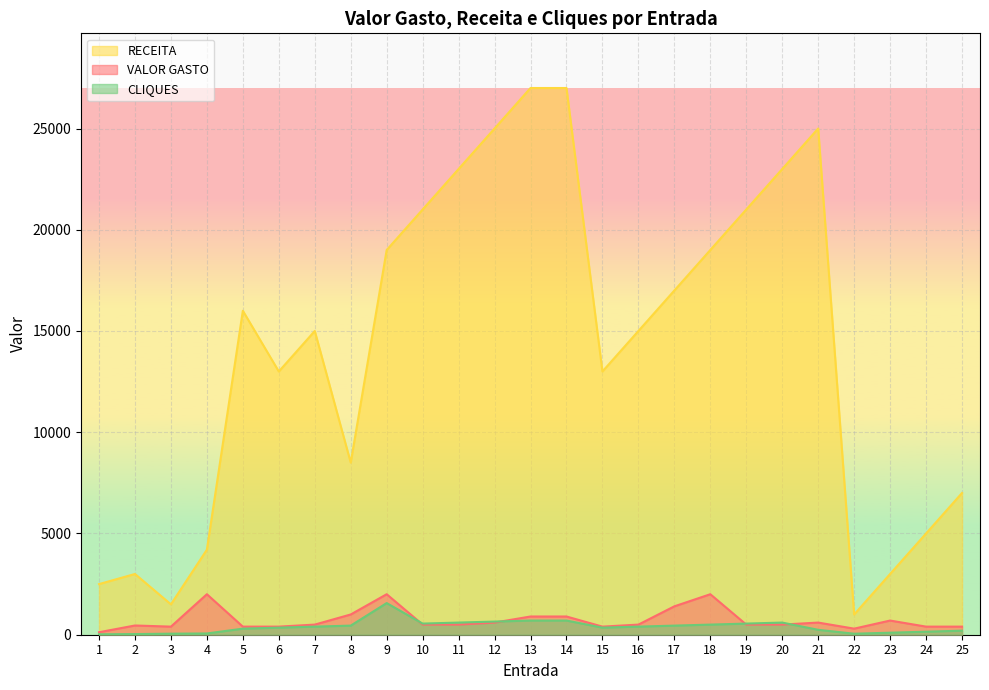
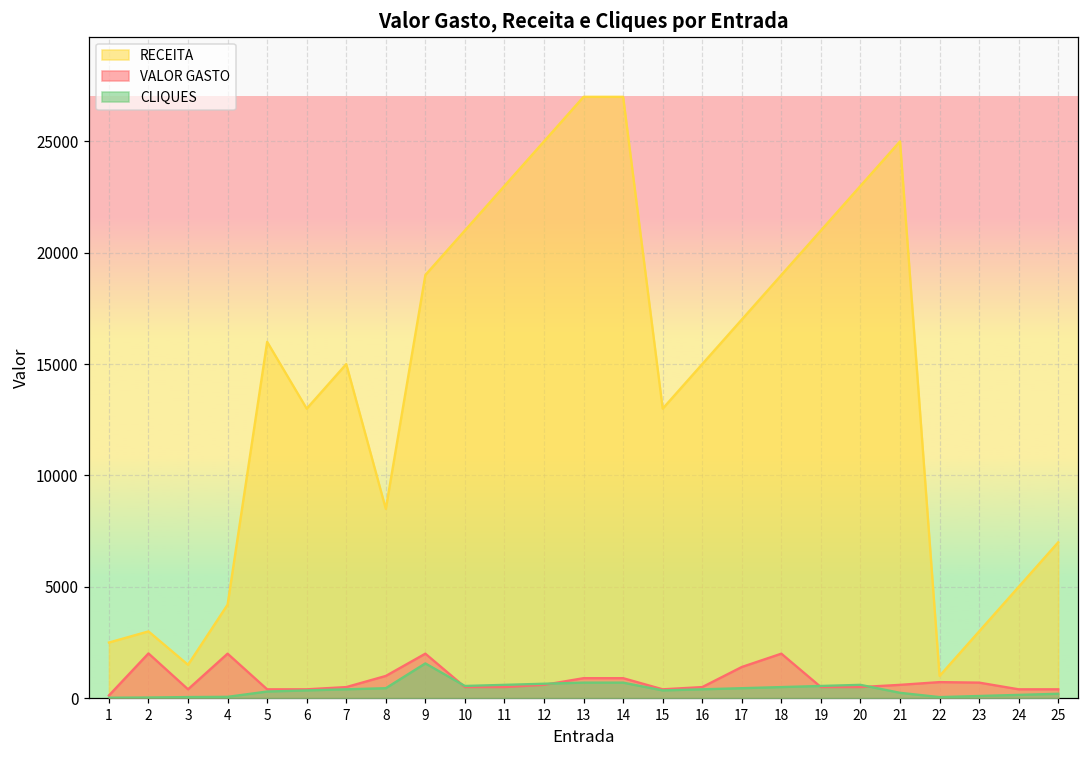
  {
    "RECEITA": {
      "1": 2500,
      "2": 3000,
      "3": 1500,
      "4": 4200,
      "5": 16000,
      "6": 13000,
      "7": 15000,
      "8": 8500,
      "9": 19000,
      "10": 21000,
      "11": 23000,
      "12": 25000,
      "13": 27000,
      "14": 27000,
      "15": 13000,
      "16": 15000,
      "17": 17000,
      "18": 19000,
      "19": 21000,
      "20": 23000,
      "21": 25000,
      "22": 1000,
      "23": 3000,
      "24": 5000,
      "25": 7000
    },
    "VALOR GASTO": {
-     "2": 500,
+     "2": 2000,
      "3": 400,
      "4": 2000,
      "8": 1000,
      "9": 2000,
      "13": 900,
      "14": 900,
      "17": 1400,
      "18": 2000,
      "21": 600,
-     "22": 300,
+     "22": 700,
      "23": 700,
      "24": 400,
      "25": 400
    },
    "CLIQUES": {
      "2": 0,
      "3": 100,
      "4": 100,
      "8": 500,
      "9": 1600,
      "13": 700,
      "14": 700,
      "17": 500,
      "18": 500,
      "21": 200,
      "22": 100,
      "23": 100,
      "24": 200,
      "25": 200
    }
  }
